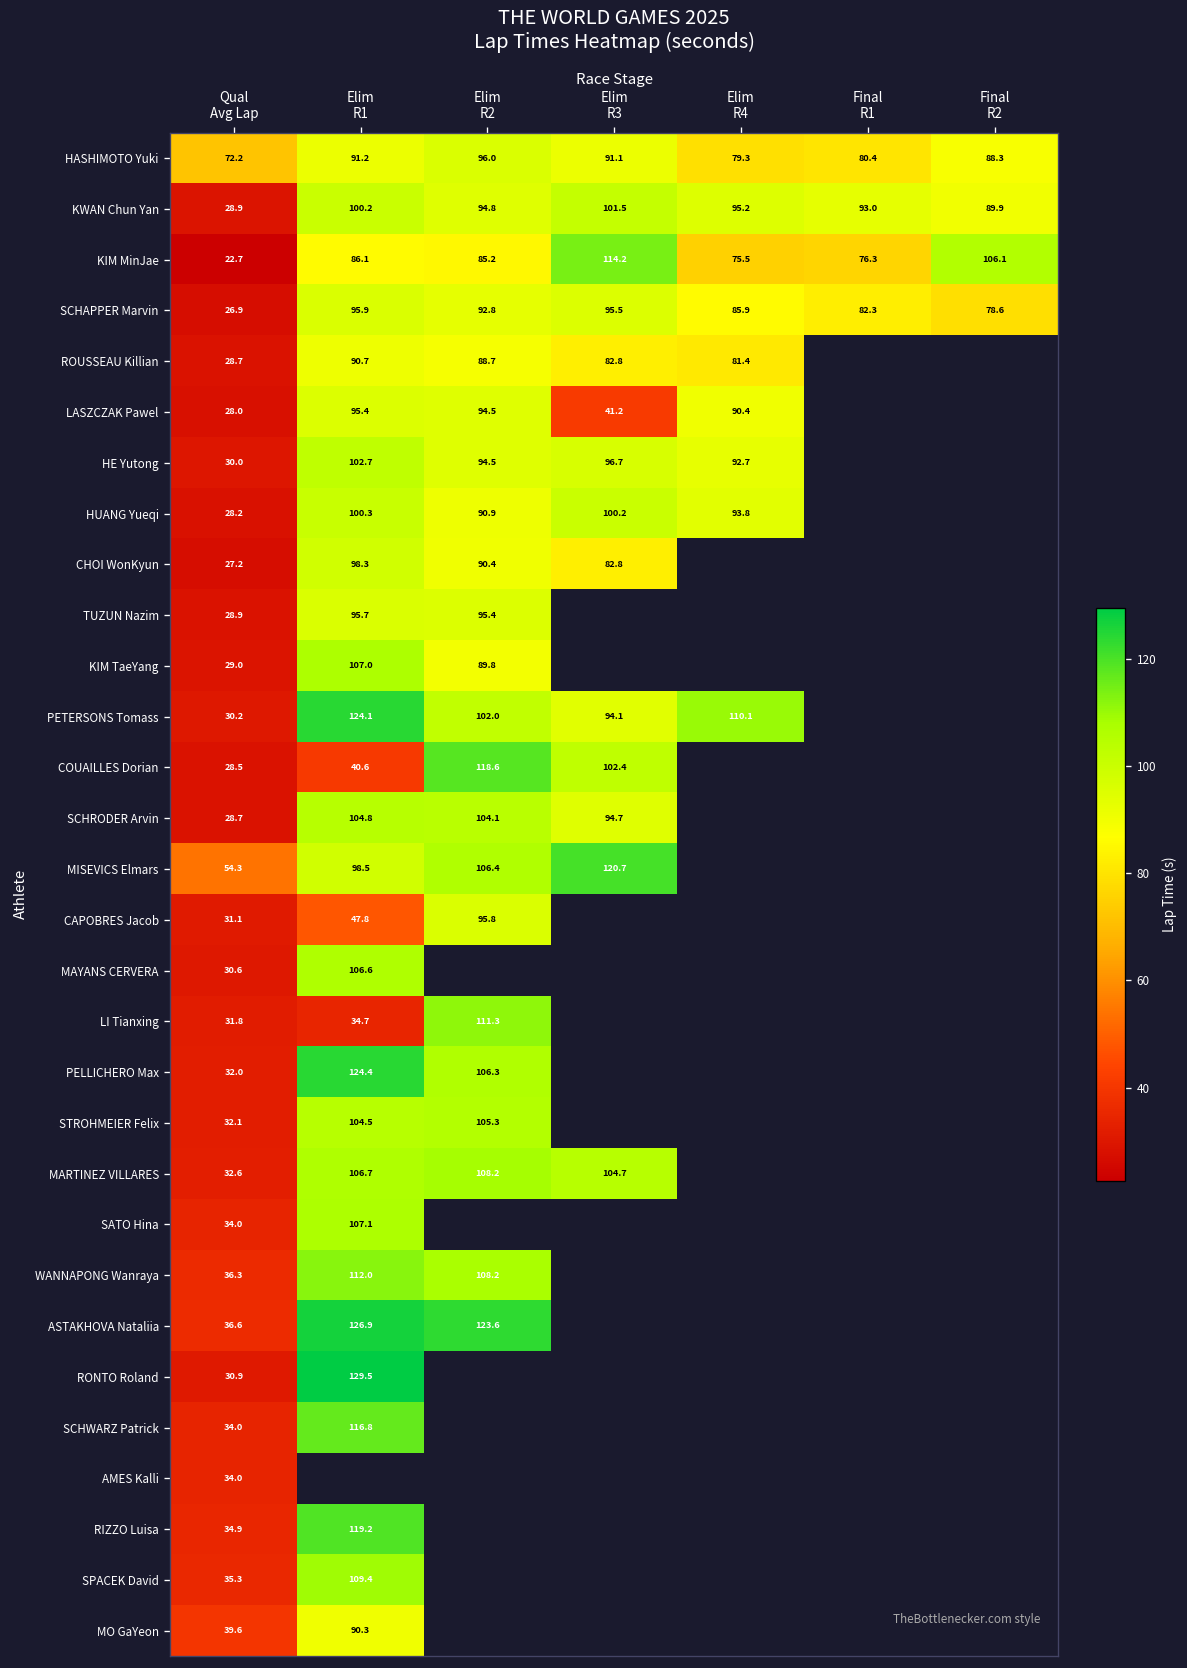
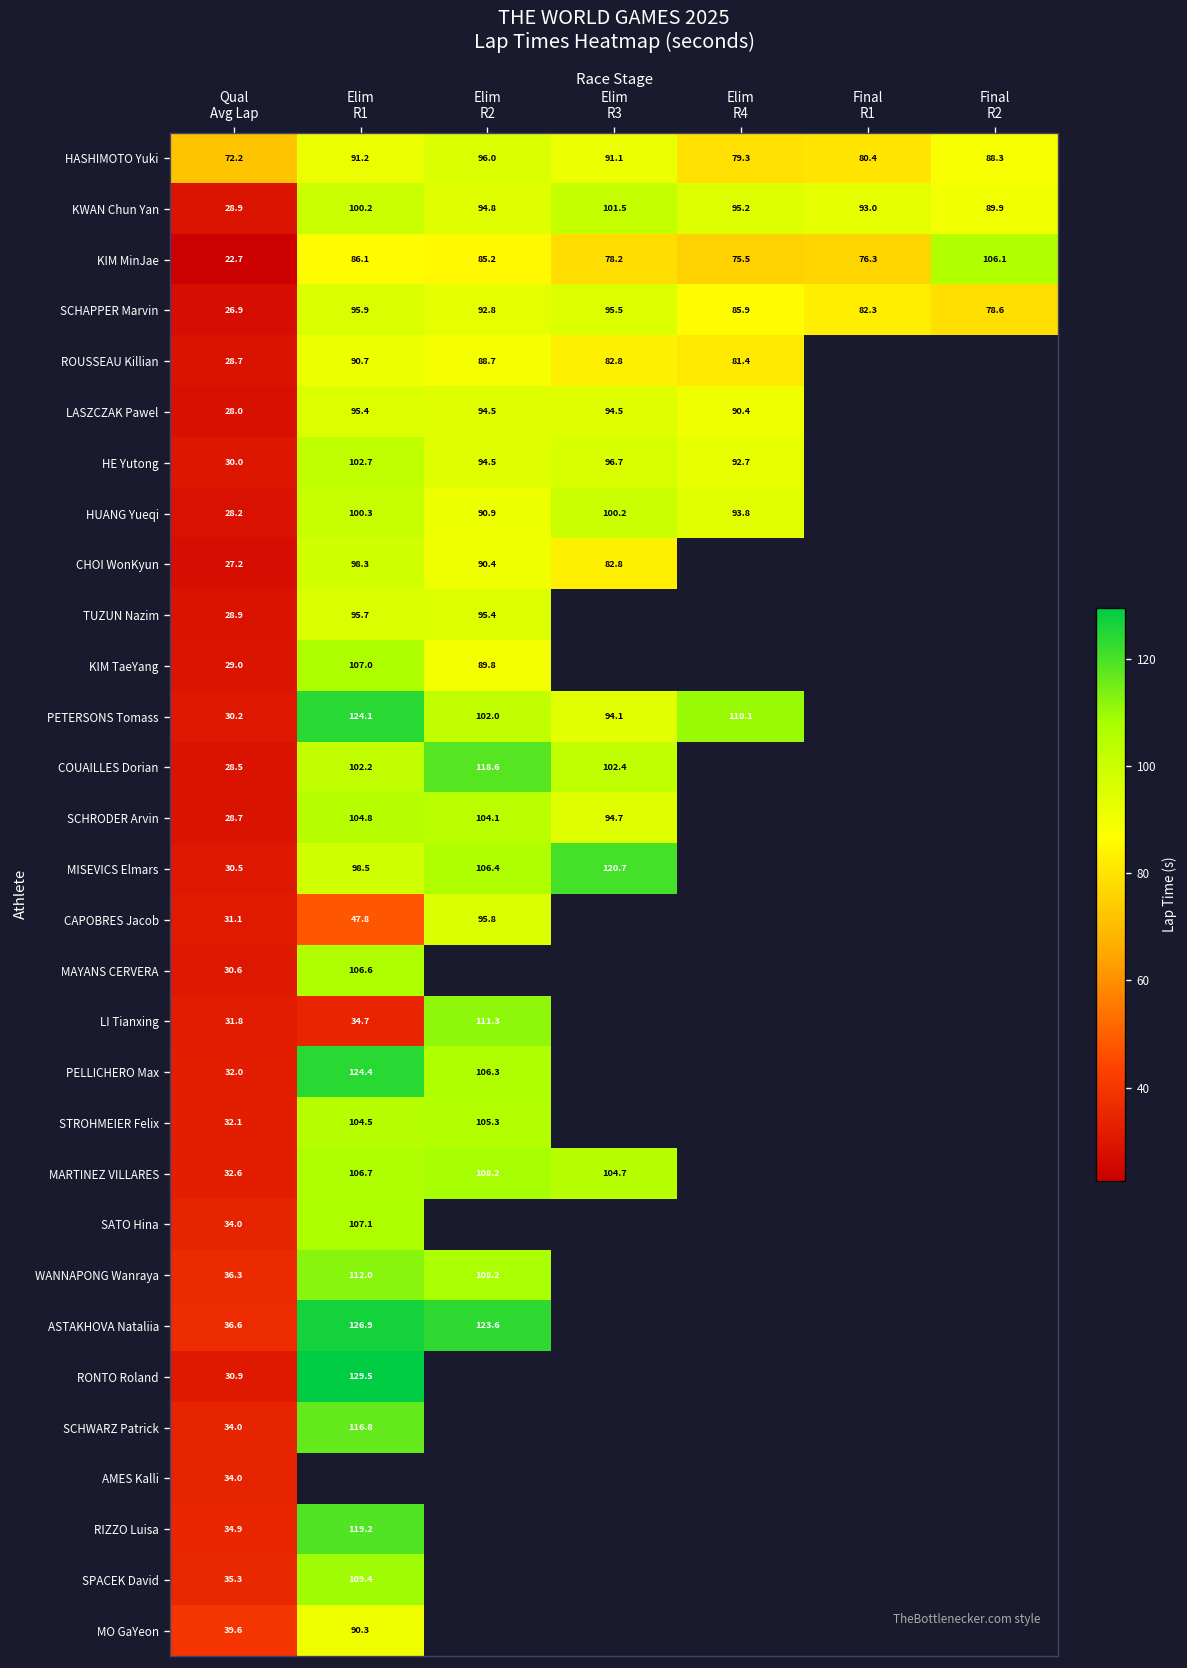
  {
    "HASHIMOTO Yuki": {
      "Qual Avg Lap": 72.2,
      "Elim R1": 91.2,
      "Elim R2": 96.0,
      "Elim R3": 91.1,
      "Elim R4": 79.3,
      "Final R1": 80.4,
      "Final R2": 88.3
    },
    "KWAN Chun Yan": {
      "Qual Avg Lap": 28.9,
      "Elim R1": 100.2,
      "Elim R2": 94.8,
      "Elim R3": 101.5,
      "Elim R4": 95.2,
      "Final R1": 93.0,
      "Final R2": 89.9
    },
    "KIM MinJae": {
      "Qual Avg Lap": 22.7,
      "Elim R1": 86.1,
      "Elim R2": 85.2,
-     "Elim R3": 114.2,
+     "Elim R3": 78.2,
      "Elim R4": 75.5,
      "Final R1": 76.3,
      "Final R2": 106.1
    },
    "SCHAPPER Marvin": {
      "Qual Avg Lap": 26.9,
      "Elim R1": 95.9,
      "Elim R2": 92.8,
      "Elim R3": 95.5,
      "Elim R4": 85.9,
      "Final R1": 82.3,
      "Final R2": 78.6
    },
    "ROUSSEAU Killian": {
      "Qual Avg Lap": 28.7,
      "Elim R1": 90.7,
      "Elim R2": 88.7,
      "Elim R3": 82.8,
      "Elim R4": 81.4
    },
    "LASZCZAK Pawel": {
      "Qual Avg Lap": 28.0,
      "Elim R1": 95.4,
      "Elim R2": 94.5,
-     "Elim R3": 41.2,
+     "Elim R3": 94.5,
      "Elim R4": 90.4
    },
    "HE Yutong": {
      "Qual Avg Lap": 30.0,
      "Elim R1": 102.7,
      "Elim R2": 94.5,
      "Elim R3": 96.7,
      "Elim R4": 92.7
    },
    "HUANG Yueqi": {
      "Qual Avg Lap": 28.2,
      "Elim R1": 100.3,
      "Elim R2": 90.9,
      "Elim R3": 100.2,
      "Elim R4": 93.8
    },
    "CHOI WonKyun": {
      "Qual Avg Lap": 27.2,
      "Elim R1": 98.3,
      "Elim R2": 90.4,
      "Elim R3": 82.8
    },
    "TUZUN Nazim": {
      "Qual Avg Lap": 28.9,
      "Elim R1": 95.7,
      "Elim R2": 95.4
    },
    "KIM TaeYang": {
      "Qual Avg Lap": 29.0,
      "Elim R1": 107.0,
      "Elim R2": 89.8
    },
    "PETERSONS Tomass": {
      "Qual Avg Lap": 30.2,
      "Elim R1": 124.1,
      "Elim R2": 102.0,
      "Elim R3": 94.1,
      "Elim R4": 110.1
    },
    "COUAILLES Dorian": {
      "Qual Avg Lap": 28.5,
-     "Elim R1": 40.6,
+     "Elim R1": 102.2,
      "Elim R2": 118.6,
      "Elim R3": 102.4
    },
    "SCHRODER Arvin": {
      "Qual Avg Lap": 28.7,
      "Elim R1": 104.8,
      "Elim R2": 104.1,
      "Elim R3": 94.7
    },
    "MISEVICS Elmars": {
-     "Qual Avg Lap": 54.3,
+     "Qual Avg Lap": 30.5,
      "Elim R1": 98.5,
      "Elim R2": 106.4,
      "Elim R3": 120.7
    },
    "CAPOBRES Jacob": {
      "Qual Avg Lap": 31.1,
      "Elim R1": 47.8,
      "Elim R2": 95.8
    },
    "MAYANS CERVERA": {
      "Qual Avg Lap": 30.6,
      "Elim R1": 106.6
    },
    "LI Tianxing": {
      "Qual Avg Lap": 31.8,
      "Elim R1": 34.7,
      "Elim R2": 111.3
    },
    "PELLICHERO Max": {
      "Qual Avg Lap": 32.0,
      "Elim R1": 124.4,
      "Elim R2": 106.3
    },
    "STROHMEIER Felix": {
      "Qual Avg Lap": 32.1,
      "Elim R1": 104.5,
      "Elim R2": 105.3
    },
    "MARTINEZ VILLARES": {
      "Qual Avg Lap": 32.6,
      "Elim R1": 106.7,
      "Elim R2": 108.2,
      "Elim R3": 104.7
    },
    "SATO Hina": {
      "Qual Avg Lap": 34.0,
      "Elim R1": 107.1
    },
    "WANNAPONG Wanraya": {
      "Qual Avg Lap": 36.3,
      "Elim R1": 112.0,
      "Elim R2": 108.2
    },
    "ASTAKHOVA Nataliia": {
      "Qual Avg Lap": 36.6,
      "Elim R1": 126.9,
      "Elim R2": 123.6
    },
    "RONTO Roland": {
      "Qual Avg Lap": 30.9,
      "Elim R1": 129.5
    },
    "SCHWARZ Patrick": {
      "Qual Avg Lap": 34.0,
      "Elim R1": 116.8
    },
    "AMES Kalli": {
      "Qual Avg Lap": 34.0
    },
    "RIZZO Luisa": {
      "Qual Avg Lap": 34.9,
      "Elim R1": 119.2
    },
    "SPACEK David": {
      "Qual Avg Lap": 35.3,
      "Elim R1": 109.4
    },
    "MO GaYeon": {
      "Qual Avg Lap": 39.6,
      "Elim R1": 90.3
    }
  }
